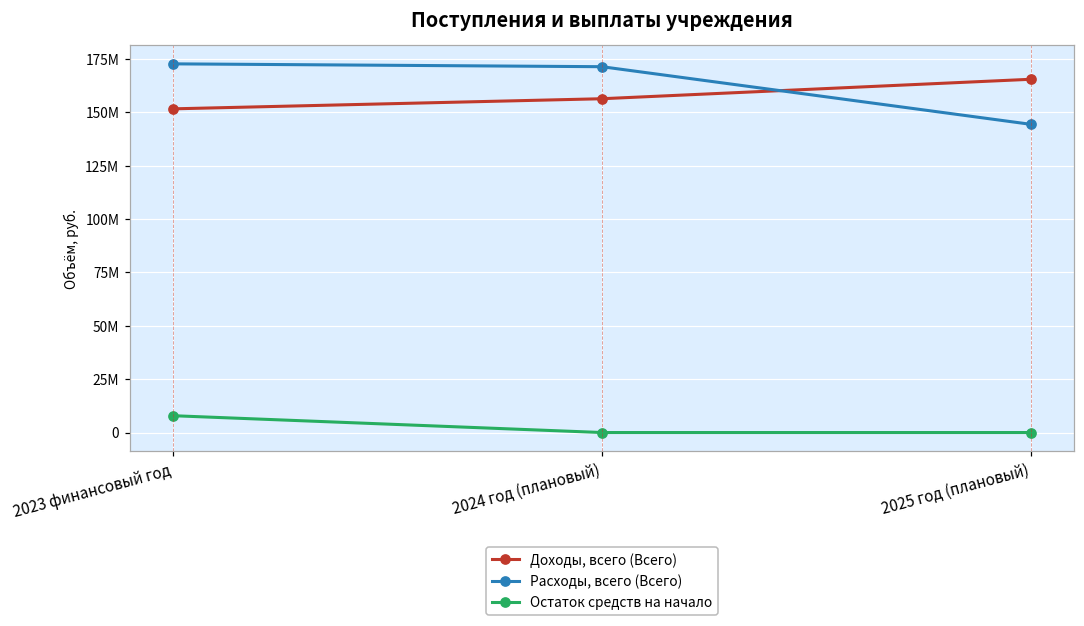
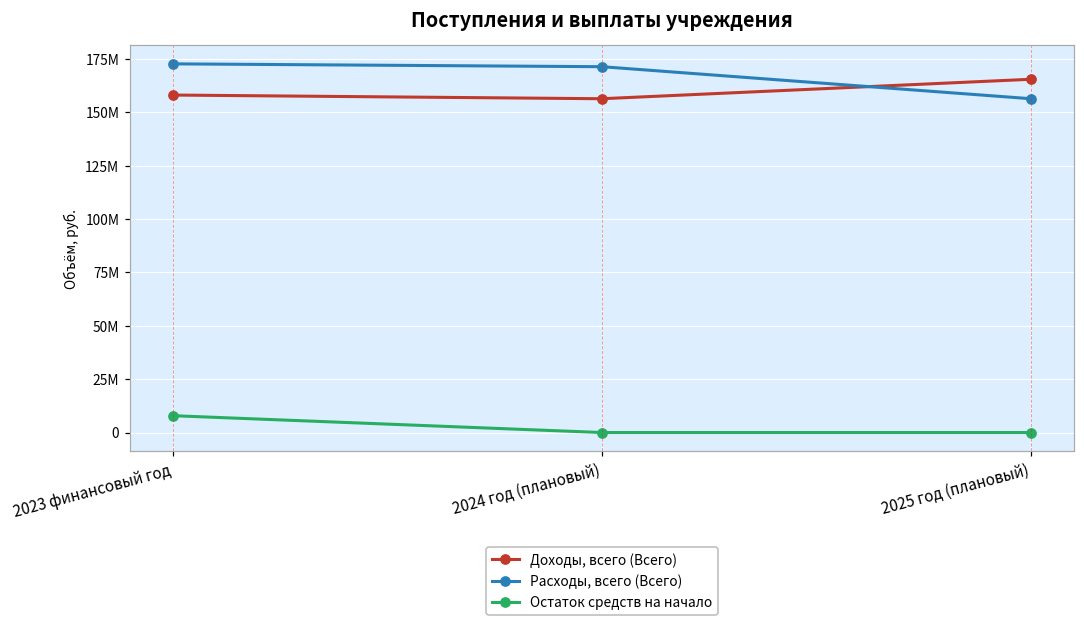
  {
    "Доходы, всего (Всего)": {
-     "2023 финансовый год": 152000000,
+     "2023 финансовый год": 158000000,
      "2024 год (плановый)": 156000000,
      "2025 год (плановый)": 165000000
    },
    "Расходы, всего (Всего)": {
      "2023 финансовый год": 173000000,
      "2024 год (плановый)": 171000000,
-     "2025 год (плановый)": 144000000
+     "2025 год (плановый)": 156000000
    },
    "Остаток средств на начало": {
      "2023 финансовый год": 8000000,
      "2024 год (плановый)": 0,
      "2025 год (плановый)": 0
    }
  }
